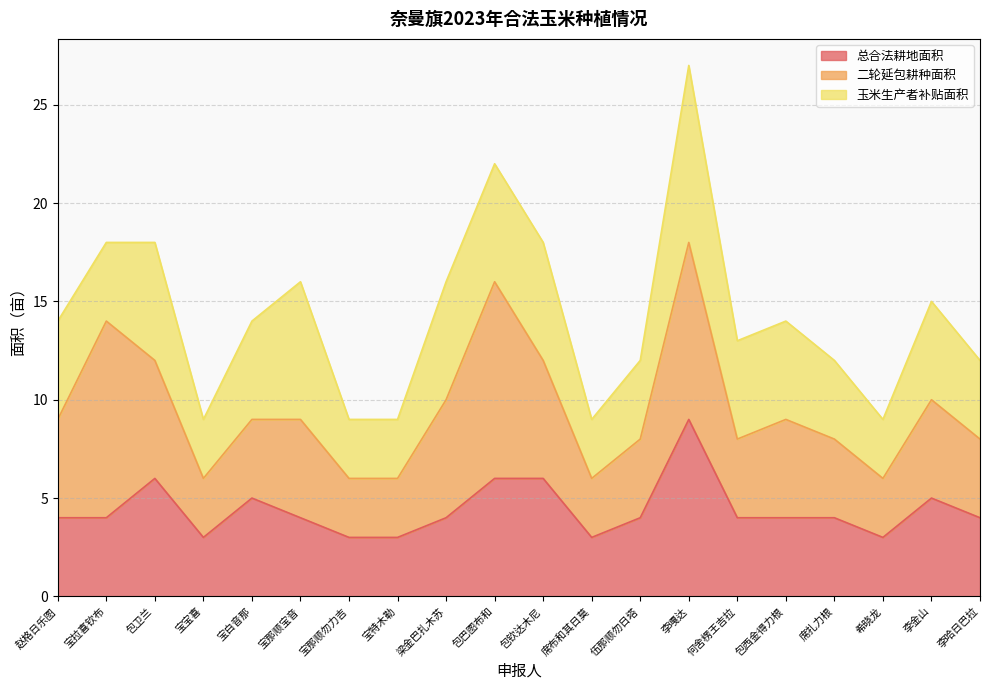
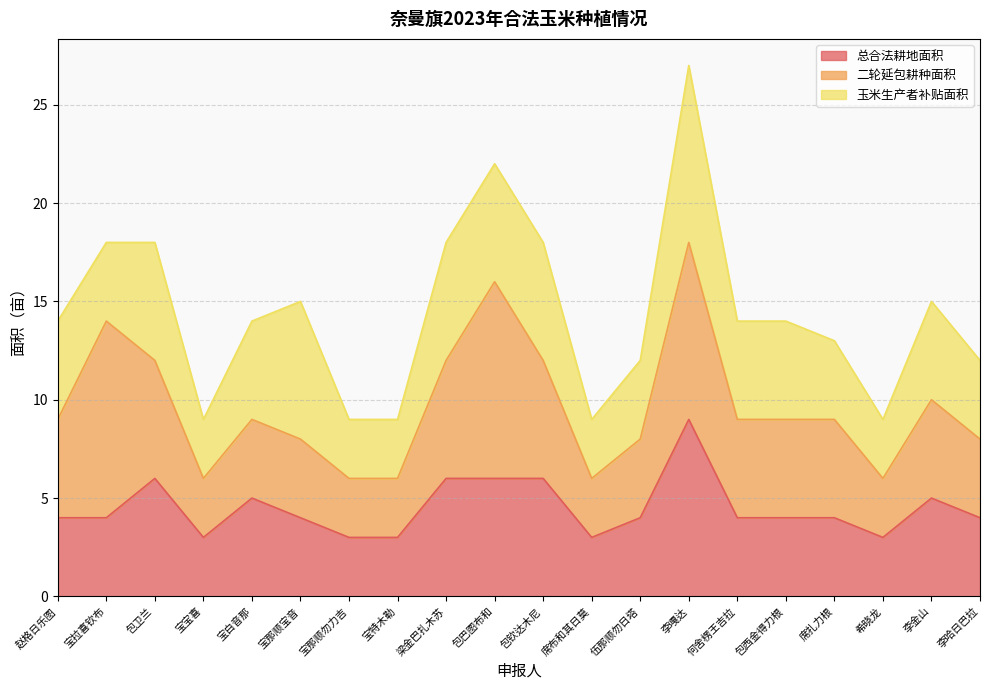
  {
    "总合法耕地面积": {
      "赵格日乐图": 4,
      "宝拉喜钦布": 4,
      "包卫兰": 6,
      "宝宝喜": 3,
      "宝白音那": 5,
      "宝那顺宝音": 4,
      "宝那顺勿力吉": 3,
      "宝特木勒": 3,
-     "梁金巴扎木苏": 4,
+     "梁金巴扎木苏": 6,
      "包巴图布和": 6,
      "包钦达木尼": 6,
      "席布和其日莫": 3,
      "伍那顺勿日塔": 4,
      "李嘎达": 9,
      "何舍楞王吉拉": 4,
      "包西金得力根": 4,
      "席扎力根": 4,
      "希晓龙": 3,
      "李金山": 5,
      "李哈日巴拉": 4
    },
    "二轮延包耕种面积": {
      "赵格日乐图": 5,
      "宝拉喜钦布": 10,
      "包卫兰": 6,
      "宝宝喜": 3,
      "宝白音那": 4,
-     "宝那顺宝音": 5,
+     "宝那顺宝音": 4,
      "宝那顺勿力吉": 3,
      "宝特木勒": 3,
      "梁金巴扎木苏": 6,
      "包巴图布和": 10,
      "包钦达木尼": 6,
      "席布和其日莫": 3,
      "伍那顺勿日塔": 4,
      "李嘎达": 9,
-     "何舍楞王吉拉": 4,
+     "何舍楞王吉拉": 5,
      "包西金得力根": 5,
-     "席扎力根": 4,
+     "席扎力根": 5,
      "希晓龙": 3,
      "李金山": 5,
      "李哈日巴拉": 4
    },
    "玉米生产者补贴面积": {
      "赵格日乐图": 5,
      "宝拉喜钦布": 4,
      "包卫兰": 6,
      "宝宝喜": 3,
      "宝白音那": 5,
      "宝那顺宝音": 7,
      "宝那顺勿力吉": 3,
      "宝特木勒": 3,
      "梁金巴扎木苏": 6,
      "包巴图布和": 6,
      "包钦达木尼": 6,
      "席布和其日莫": 3,
      "伍那顺勿日塔": 4,
      "李嘎达": 9,
      "何舍楞王吉拉": 5,
      "包西金得力根": 5,
      "席扎力根": 4,
      "希晓龙": 3,
      "李金山": 5,
      "李哈日巴拉": 4
    }
  }
